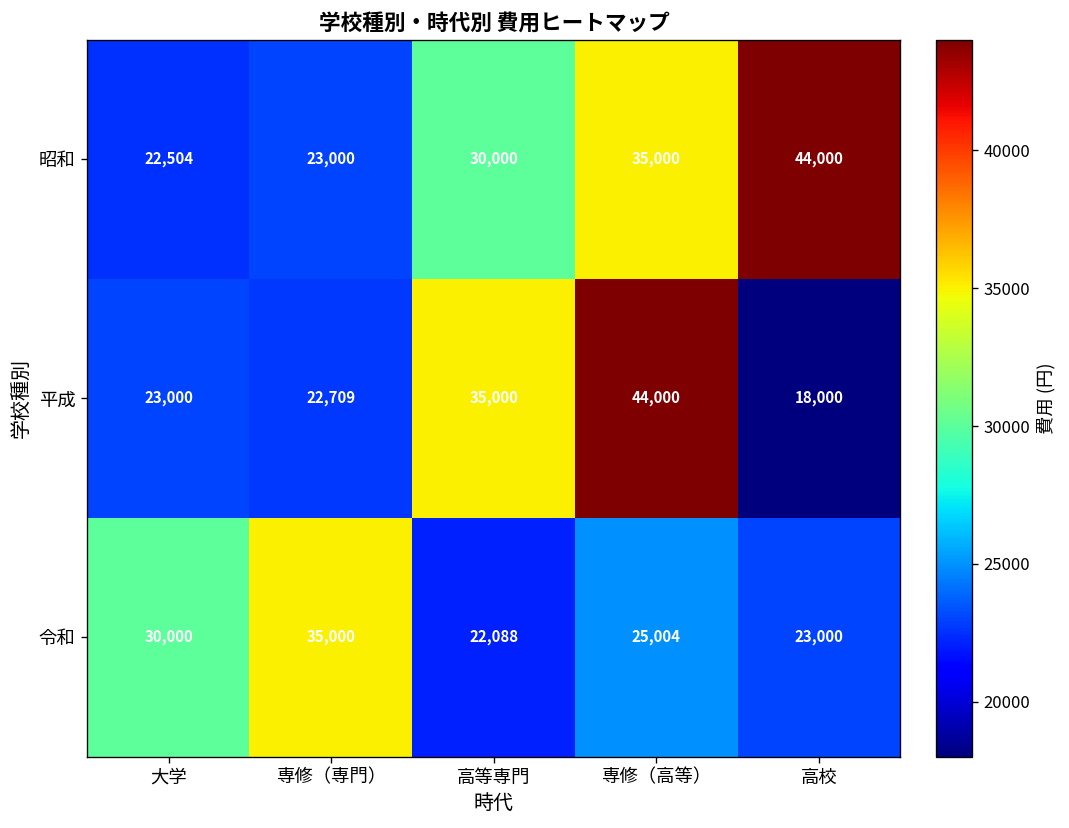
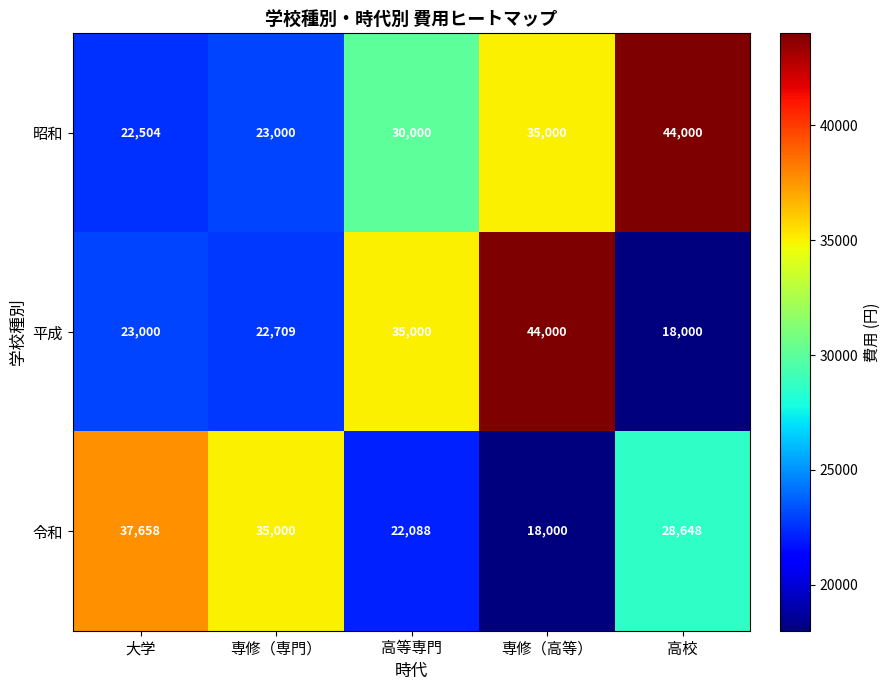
  {
    "昭和": {
      "大学": "22,504",
      "専修（専門）": "23,000",
      "高等専門": "30,000",
      "専修（高等）": "35,000",
      "高校": "44,000"
    },
    "平成": {
      "大学": "23,000",
      "専修（専門）": "22,709",
      "高等専門": "35,000",
      "専修（高等）": "44,000",
      "高校": "18,000"
    },
    "令和": {
-     "大学": "30,000",
+     "大学": "37,658",
      "専修（専門）": "35,000",
      "高等専門": "22,088",
-     "専修（高等）": "25,004",
-     "高校": "23,000"
+     "専修（高等）": "18,000",
+     "高校": "28,648"
    }
  }
